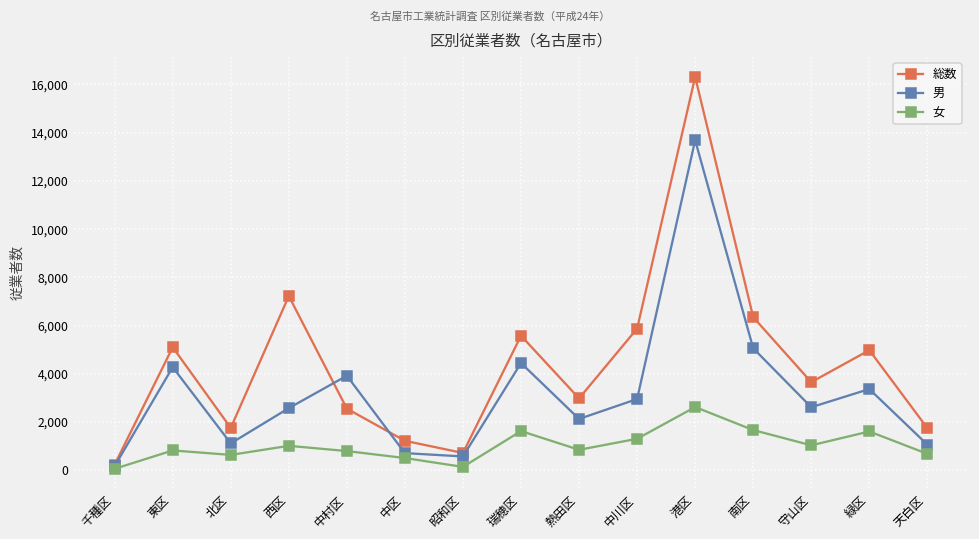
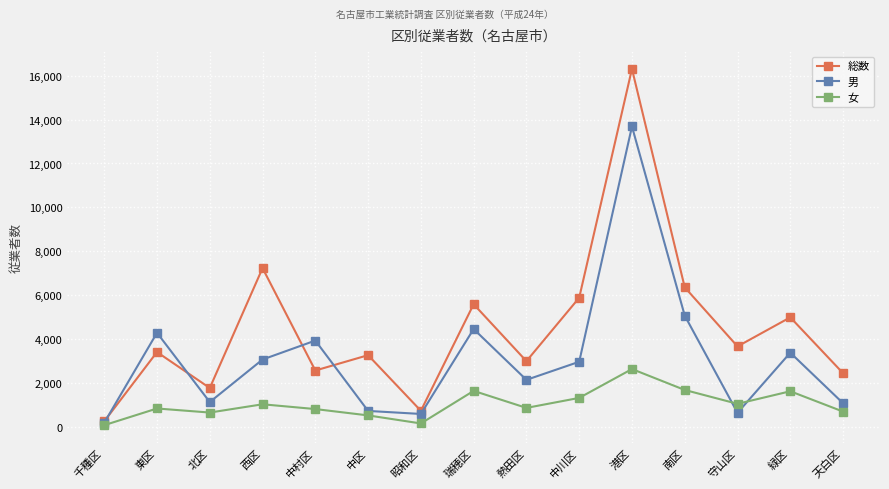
  {
    "総数": {
-     "東区": "5,100",
+     "東区": "3,400",
      "北区": "1,800",
      "西区": "7,200",
      "中村区": "2,600",
-     "中区": "1,200",
+     "中区": "3,300",
      "昭和区": "700",
      "瑞穂区": "5,600",
      "熱田区": "3,000",
      "中川区": "5,900",
      "港区": "16,300",
      "南区": "6,400",
      "守山区": "3,700",
      "緑区": "5,000",
-     "天白区": "1,800"
+     "天白区": "2,400"
    },
    "男": {
      "東区": "4,300",
      "北区": "1,100",
-     "西区": "2,600",
+     "西区": "3,100",
      "中村区": "3,900",
      "中区": "700",
      "昭和区": "600",
      "瑞穂区": "4,500",
      "熱田区": "2,100",
      "中川区": "3,000",
      "港区": "13,700",
      "南区": "5,100",
-     "守山区": "2,600",
+     "守山区": "600",
      "緑区": "3,400",
      "天白区": "1,100"
    },
    "女": {
      "東区": "800",
      "北区": "600",
      "西区": "1,000",
      "中村区": "800",
      "中区": "500",
      "昭和区": "100",
      "瑞穂区": "1,600",
      "熱田区": "900",
      "中川区": "1,300",
      "港区": "2,600",
      "南区": "1,700",
      "守山区": "1,000",
      "緑区": "1,600",
      "天白区": "700"
    }
  }
